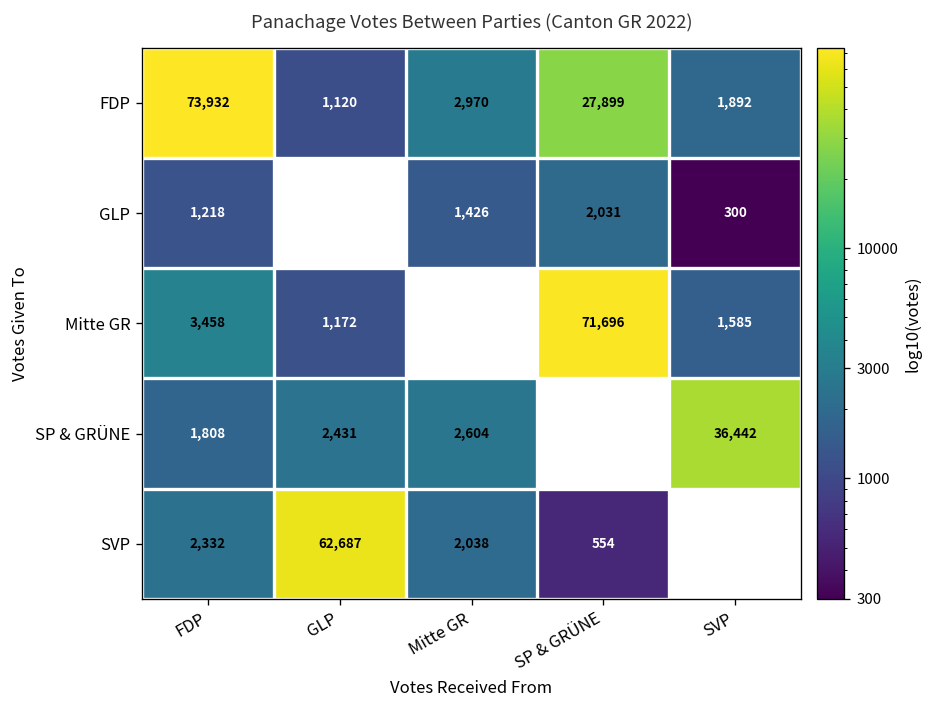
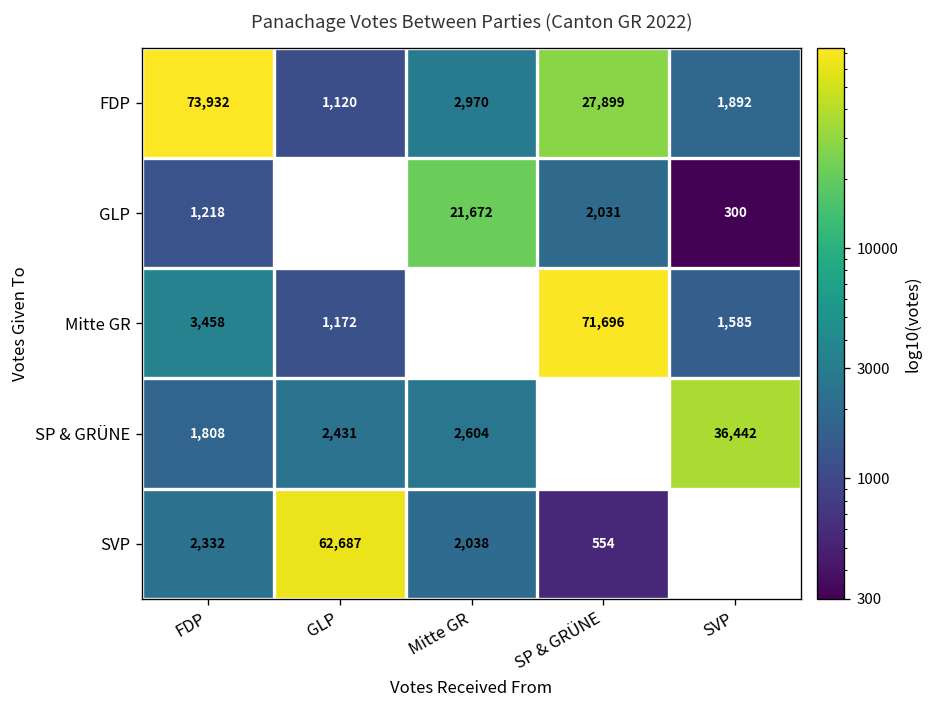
  {
    "FDP": {
      "FDP": "73,932",
      "GLP": "1,120",
      "Mitte GR": "2,970",
      "SP & GRÜNE": "27,899",
      "SVP": "1,892"
    },
    "GLP": {
      "FDP": "1,218",
-     "Mitte GR": "1,426",
+     "Mitte GR": "21,672",
      "SP & GRÜNE": "2,031",
      "SVP": "300"
    },
    "Mitte GR": {
      "FDP": "3,458",
      "GLP": "1,172",
      "SP & GRÜNE": "71,696",
      "SVP": "1,585"
    },
    "SP & GRÜNE": {
      "FDP": "1,808",
      "GLP": "2,431",
      "Mitte GR": "2,604",
      "SVP": "36,442"
    },
    "SVP": {
      "FDP": "2,332",
      "GLP": "62,687",
      "Mitte GR": "2,038",
      "SP & GRÜNE": "554"
    }
  }
